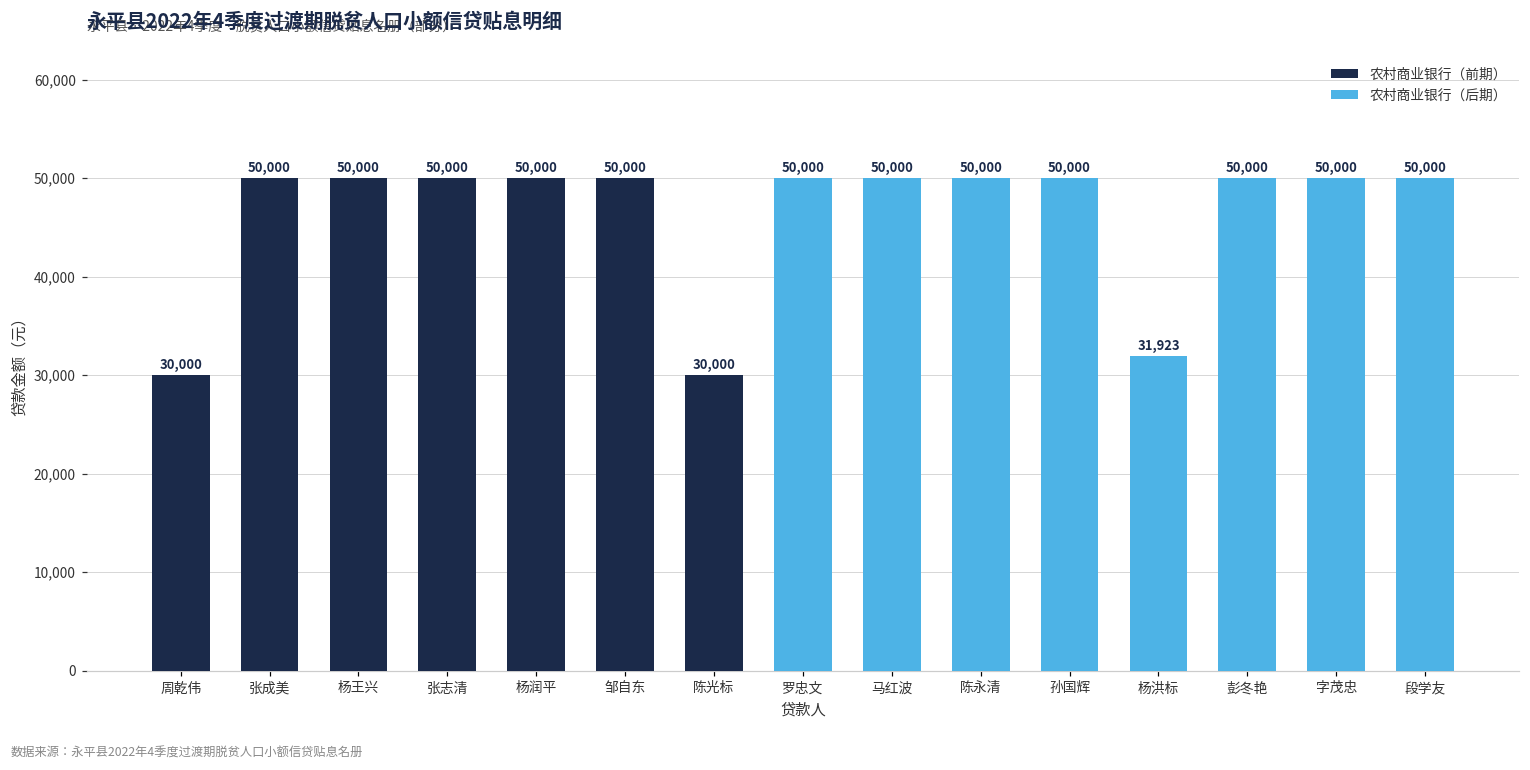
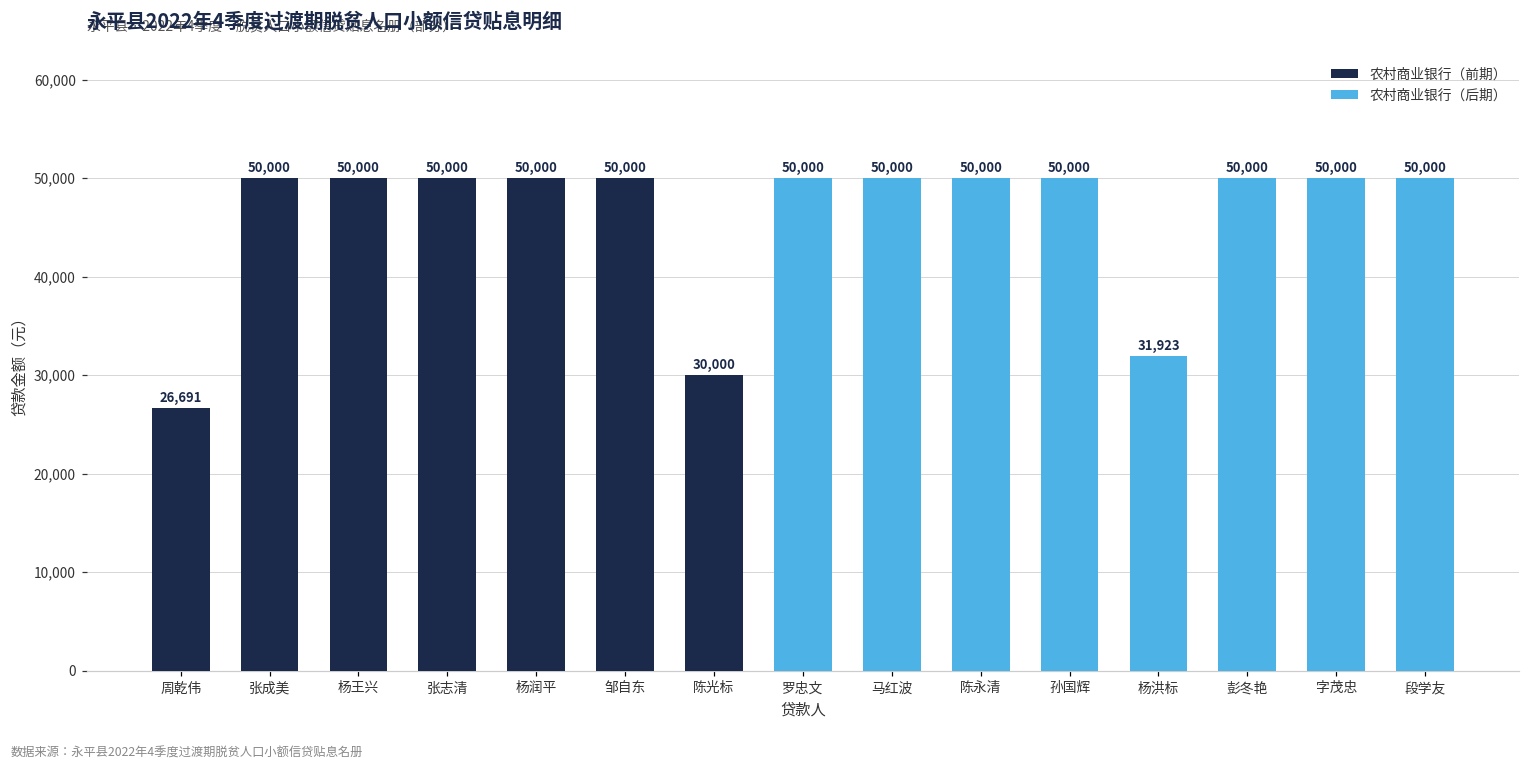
  {
    "农村商业银行（前期）": {
-     "周乾伟": "30,000",
+     "周乾伟": "26,691",
      "张成美": "50,000",
      "杨王兴": "50,000",
      "张志清": "50,000",
      "杨润平": "50,000",
      "邹自东": "50,000",
      "陈光标": "30,000"
    },
    "农村商业银行（后期）": {
      "罗忠文": "50,000",
      "马红波": "50,000",
      "陈永清": "50,000",
      "孙国辉": "50,000",
      "杨洪标": "31,923",
      "彭冬艳": "50,000",
      "字茂忠": "50,000",
      "段学友": "50,000"
    }
  }
